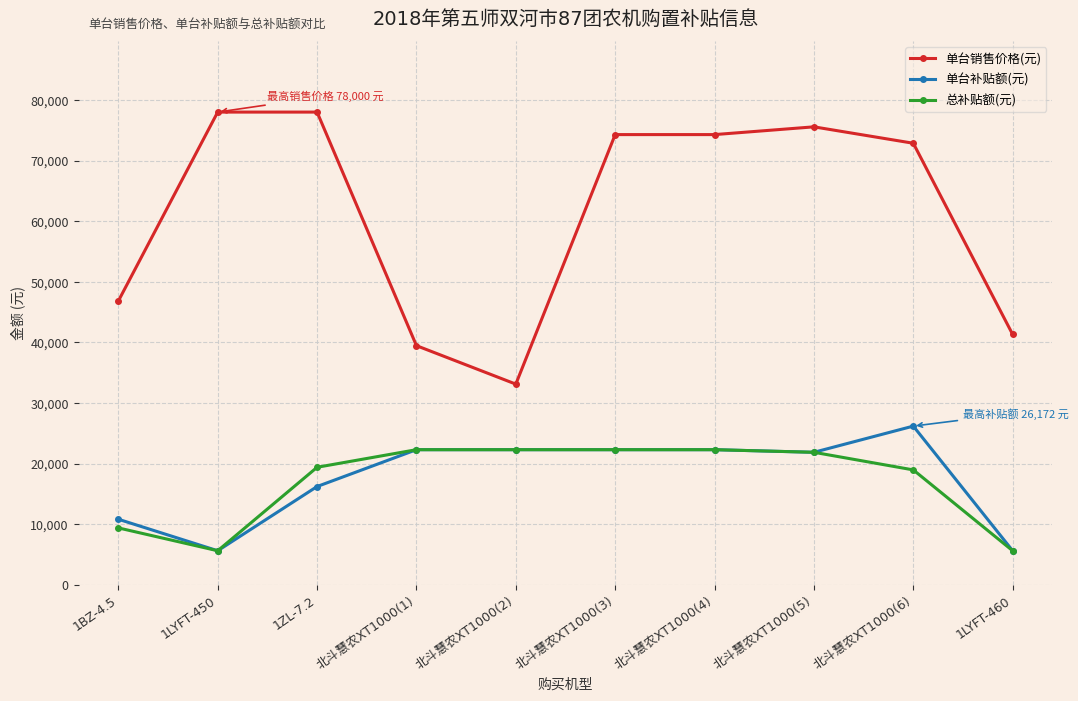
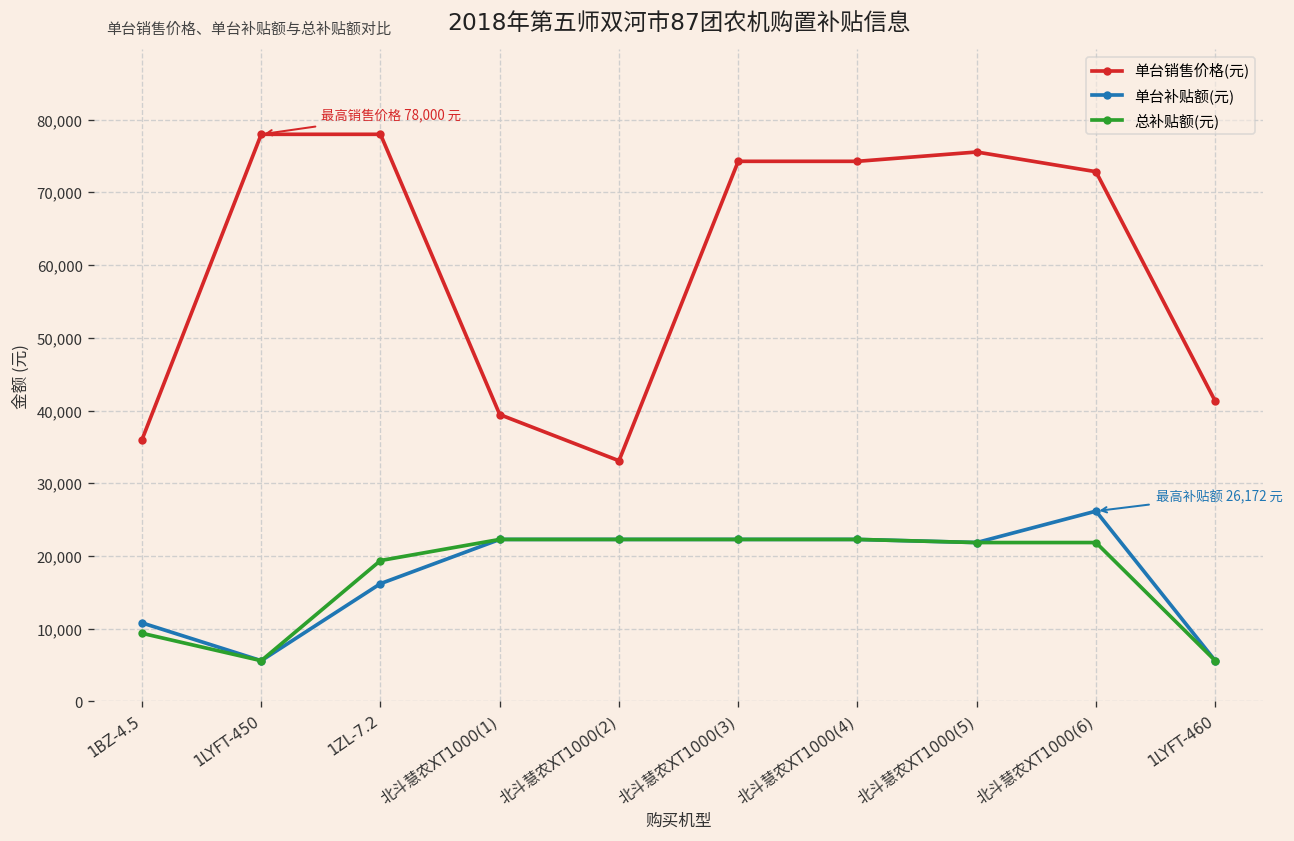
  {
    "单台销售价格(元)": {
-     "1BZ-4.5": "47,000",
+     "1BZ-4.5": "36,000",
      "1LYFT-450": "78,000",
      "北斗慧农XT1000(1)": "39,000",
      "北斗慧农XT1000(2)": "33,000",
      "北斗慧农XT1000(3)": "74,000",
      "北斗慧农XT1000(4)": "74,000",
      "北斗慧农XT1000(5)": "76,000",
      "北斗慧农XT1000(6)": "73,000",
      "1LYFT-460": "41,000"
    },
    "单台补贴额(元)": {
      "北斗慧农XT1000(6)": "26,172"
    },
    "总补贴额(元)": {
      "1BZ-4.5": "9,000",
      "1ZL-7.2": "19,000",
-     "北斗慧农XT1000(6)": "19,000"
+     "北斗慧农XT1000(6)": "22,000"
    }
  }
